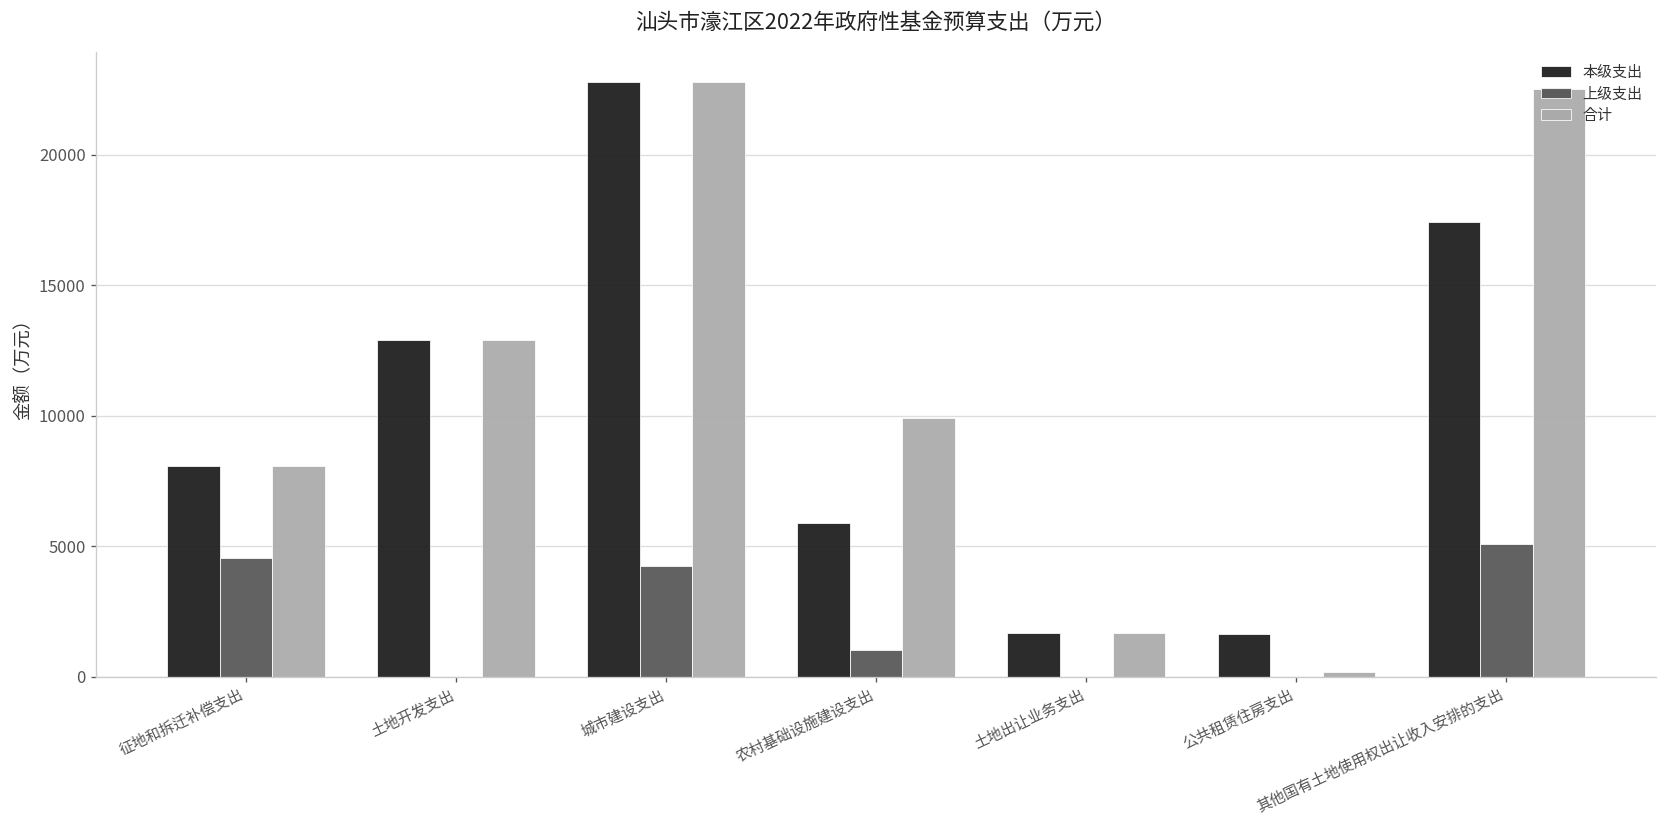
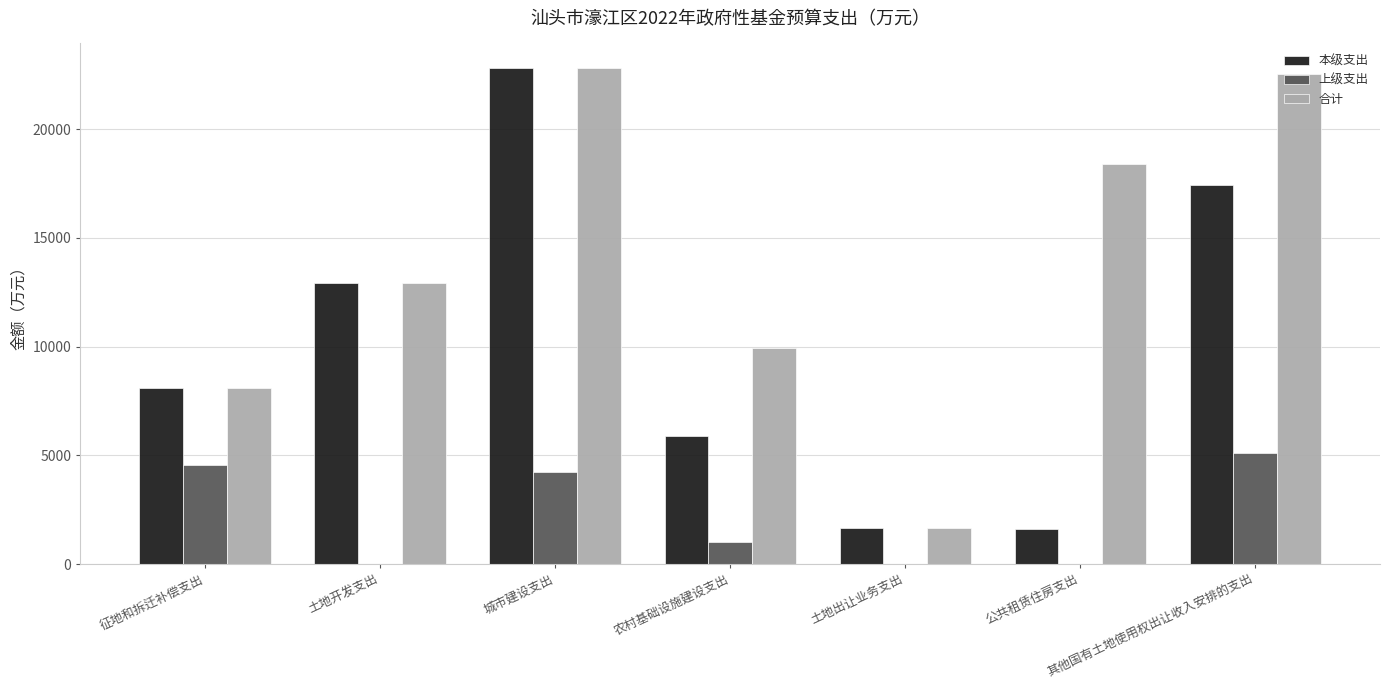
  {
    "本级支出": {
      "征地和拆迁补偿支出": 8100,
      "土地开发支出": 12900,
      "城市建设支出": 22800,
      "农村基础设施建设支出": 5900,
      "土地出让业务支出": 1700,
      "公共租赁住房支出": 1600,
      "其他国有土地使用权出让收入安排的支出": 17400
    },
    "上级支出": {
      "征地和拆迁补偿支出": 4600,
      "土地开发支出": 0,
      "城市建设支出": 4200,
      "农村基础设施建设支出": 1000,
      "土地出让业务支出": 0,
      "公共租赁住房支出": 0,
      "其他国有土地使用权出让收入安排的支出": 5100
    },
    "合计": {
      "征地和拆迁补偿支出": 8100,
      "土地开发支出": 12900,
      "城市建设支出": 22800,
      "农村基础设施建设支出": 9900,
      "土地出让业务支出": 1700,
-     "公共租赁住房支出": 200,
+     "公共租赁住房支出": 18400,
      "其他国有土地使用权出让收入安排的支出": 22500
    }
  }
